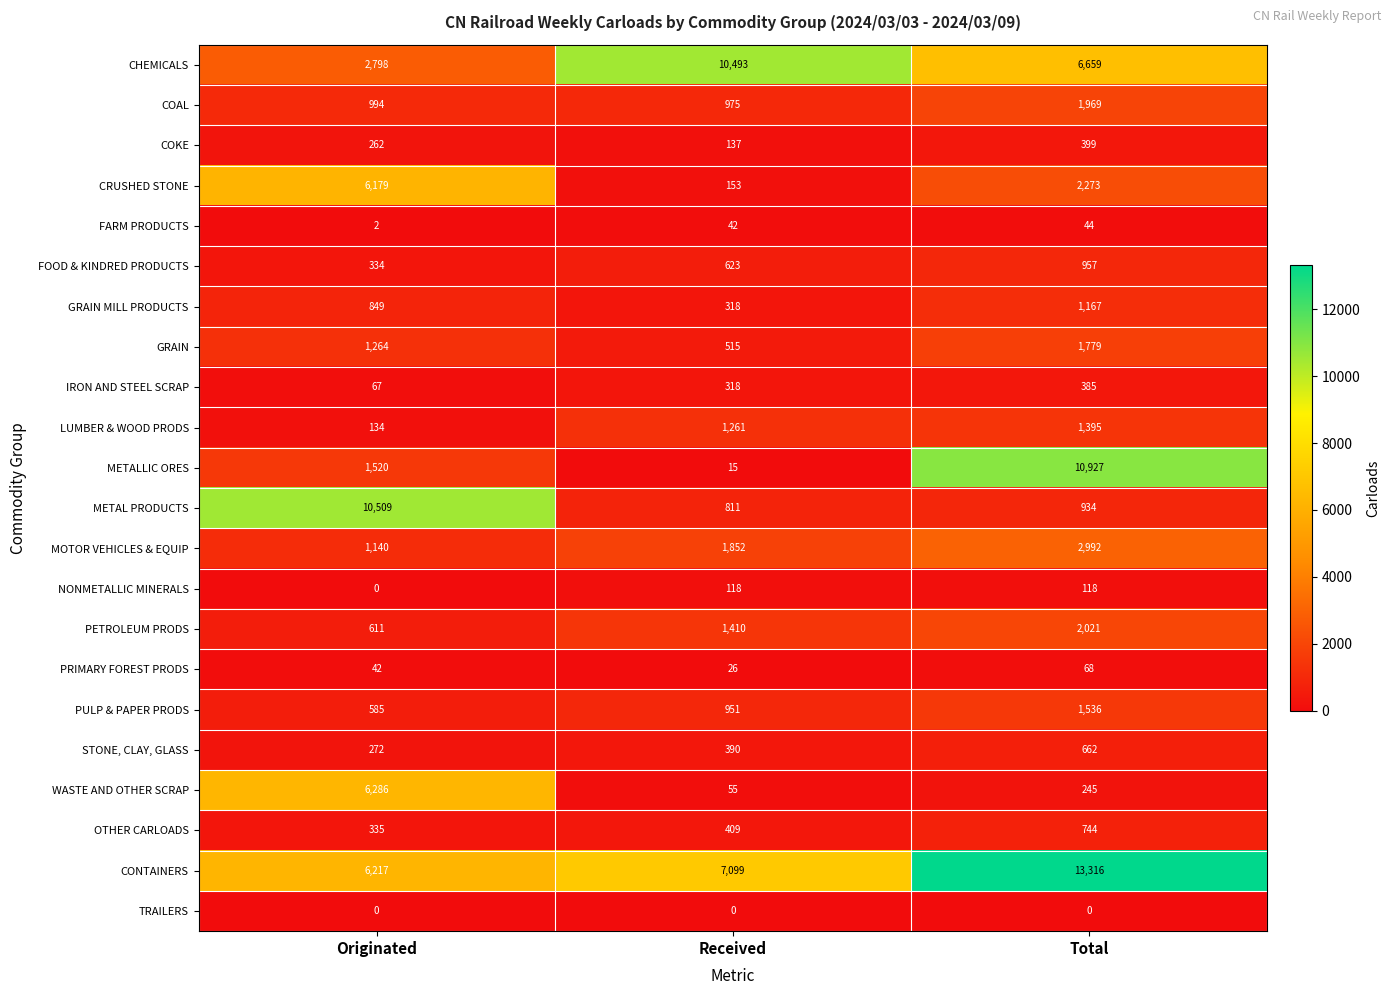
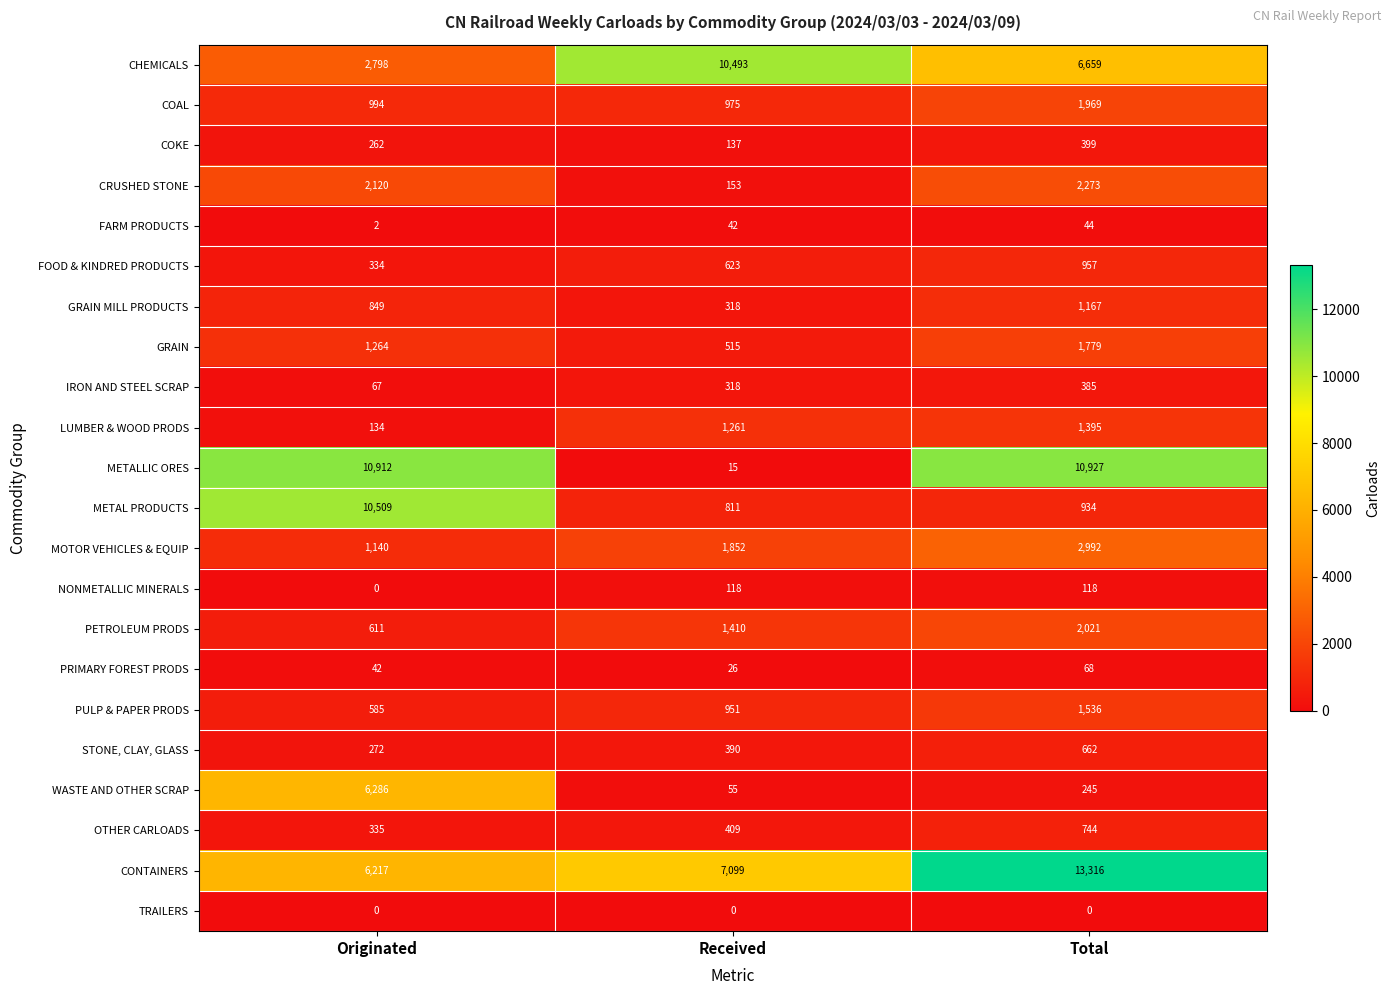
  {
    "CHEMICALS": {
      "Originated": "2,798",
      "Received": "10,493",
      "Total": "6,659"
    },
    "COAL": {
      "Originated": "994",
      "Received": "975",
      "Total": "1,969"
    },
    "COKE": {
      "Originated": "262",
      "Received": "137",
      "Total": "399"
    },
    "CRUSHED STONE": {
-     "Originated": "6,179",
+     "Originated": "2,120",
      "Received": "153",
      "Total": "2,273"
    },
    "FARM PRODUCTS": {
      "Originated": "2",
      "Received": "42",
      "Total": "44"
    },
    "FOOD & KINDRED PRODUCTS": {
      "Originated": "334",
      "Received": "623",
      "Total": "957"
    },
    "GRAIN MILL PRODUCTS": {
      "Originated": "849",
      "Received": "318",
      "Total": "1,167"
    },
    "GRAIN": {
      "Originated": "1,264",
      "Received": "515",
      "Total": "1,779"
    },
    "IRON AND STEEL SCRAP": {
      "Originated": "67",
      "Received": "318",
      "Total": "385"
    },
    "LUMBER & WOOD PRODS": {
      "Originated": "134",
      "Received": "1,261",
      "Total": "1,395"
    },
    "METALLIC ORES": {
-     "Originated": "1,520",
+     "Originated": "10,912",
      "Received": "15",
      "Total": "10,927"
    },
    "METAL PRODUCTS": {
      "Originated": "10,509",
      "Received": "811",
      "Total": "934"
    },
    "MOTOR VEHICLES & EQUIP": {
      "Originated": "1,140",
      "Received": "1,852",
      "Total": "2,992"
    },
    "NONMETALLIC MINERALS": {
      "Originated": "0",
      "Received": "118",
      "Total": "118"
    },
    "PETROLEUM PRODS": {
      "Originated": "611",
      "Received": "1,410",
      "Total": "2,021"
    },
    "PRIMARY FOREST PRODS": {
      "Originated": "42",
      "Received": "26",
      "Total": "68"
    },
    "PULP & PAPER PRODS": {
      "Originated": "585",
      "Received": "951",
      "Total": "1,536"
    },
    "STONE, CLAY, GLASS": {
      "Originated": "272",
      "Received": "390",
      "Total": "662"
    },
    "WASTE AND OTHER SCRAP": {
      "Originated": "6,286",
      "Received": "55",
      "Total": "245"
    },
    "OTHER CARLOADS": {
      "Originated": "335",
      "Received": "409",
      "Total": "744"
    },
    "CONTAINERS": {
      "Originated": "6,217",
      "Received": "7,099",
      "Total": "13,316"
    },
    "TRAILERS": {
      "Originated": "0",
      "Received": "0",
      "Total": "0"
    }
  }
